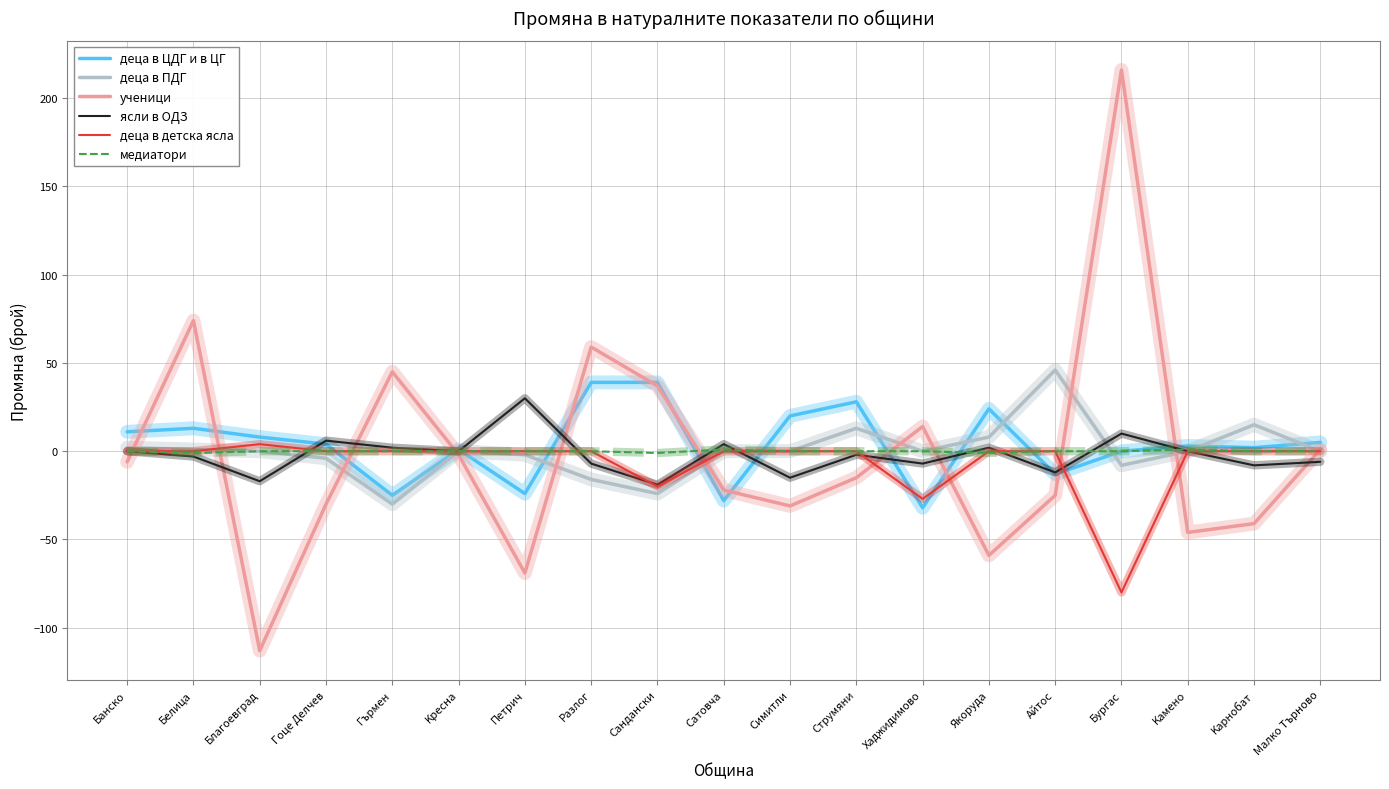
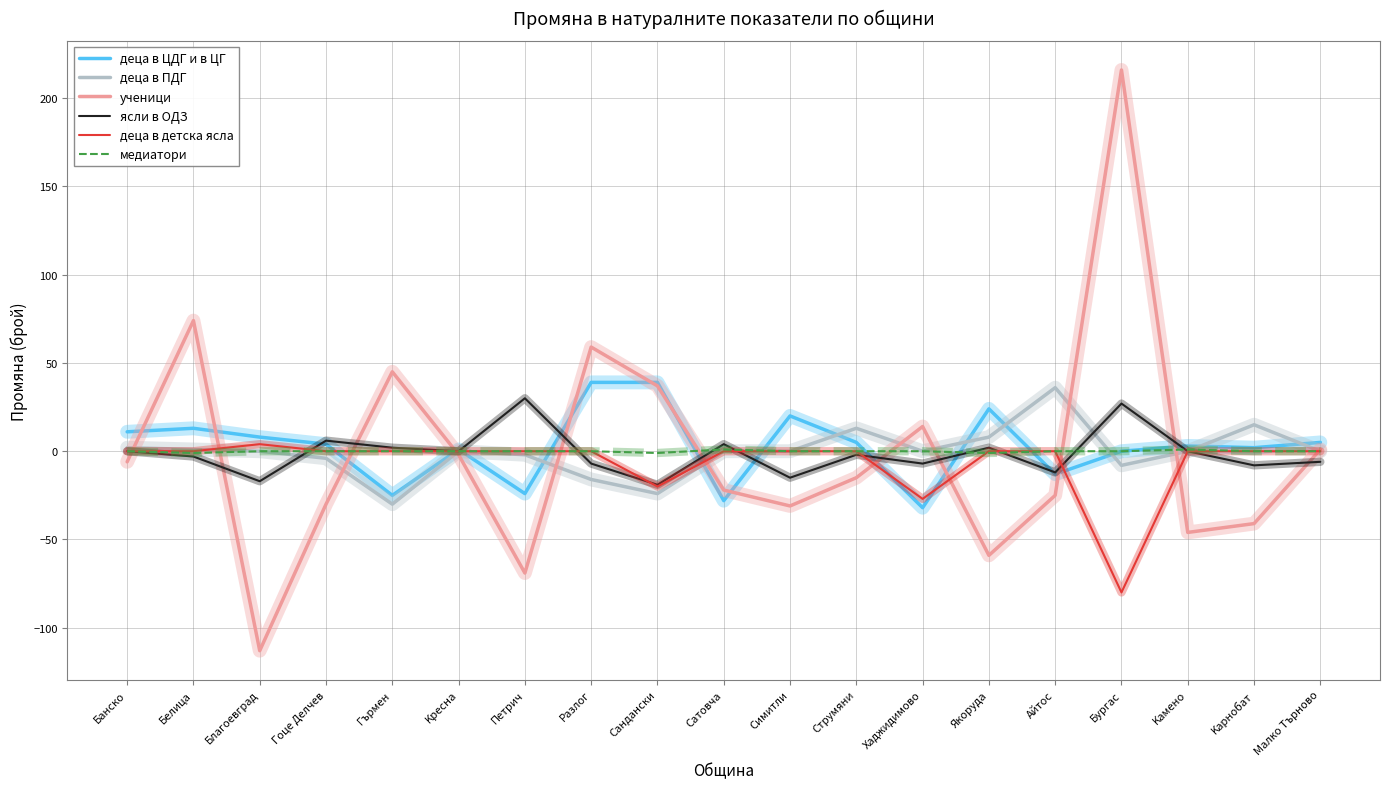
  {
    "деца в ЦДГ и в ЦГ": {
      "Банско": 11,
      "Белица": 13,
      "Благоевград": 8,
      "Гоце Делчев": 4,
      "Гърмен": -25,
      "Петрич": -24,
      "Pазлог": 39,
      "Cандански": 39,
      "Cатовча": -28,
      "Cимитли": 20,
-     "Cтрумяни": 28,
+     "Cтрумяни": 5,
      "Xаджидимово": -32,
      "Якоруда": 24,
      "Kамено": 3,
      "Kарнобат": 2,
      "Mалко Tърново": 5
    },
    "деца в ПДГ": {
      "Банско": 2,
      "Гоце Делчев": -4,
      "Гърмен": -30,
      "Петрич": -2,
      "Pазлог": -16,
      "Cандански": -24,
      "Cтрумяни": 13,
      "Якоруда": 8,
-     "Aйтос": 46,
+     "Aйтос": 36,
      "Бургас": -8,
      "Kарнобат": 15
    },
    "ученици": {
      "Банско": -6,
      "Белица": 74,
      "Благоевград": -113,
      "Гоце Делчев": -30,
      "Гърмен": 45,
      "Kресна": -2,
      "Петрич": -69,
      "Pазлог": 59,
      "Cандански": 37,
      "Cатовча": -22,
      "Cимитли": -31,
      "Cтрумяни": -15,
      "Xаджидимово": 14,
      "Якоруда": -59,
      "Aйтос": -25,
      "Бургас": 216,
      "Kамено": -46,
      "Kарнобат": -41
    },
    "ясли в ОДЗ": {
      "Белица": -3,
      "Благоевград": -17,
      "Гоце Делчев": 6,
      "Гърмен": 2,
      "Петрич": 30,
      "Pазлог": -7,
      "Cатовча": 4,
      "Cимитли": -15,
      "Cтрумяни": -2,
      "Xаджидимово": -7,
      "Якоруда": 2,
-     "Бургас": 10,
+     "Бургас": 27,
      "Kарнобат": -8,
      "Mалко Tърново": -6
    },
    "деца в детска ясла": {
      "Благоевград": 4,
      "Xаджидимово": -27,
      "Бургас": -80
    },
    "медиатори": {
      "Cандански": -1
    }
  }
